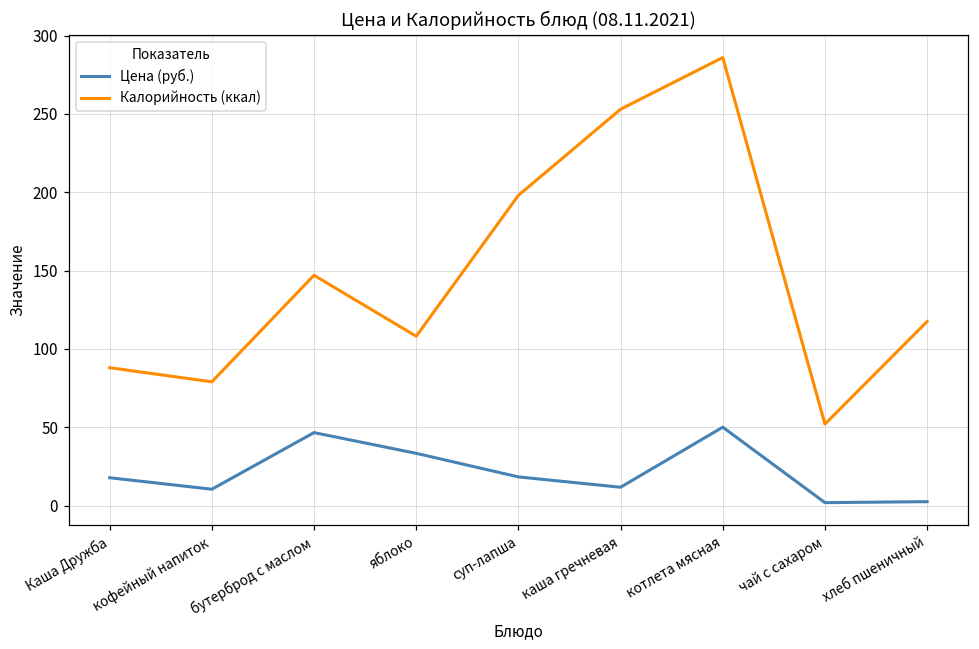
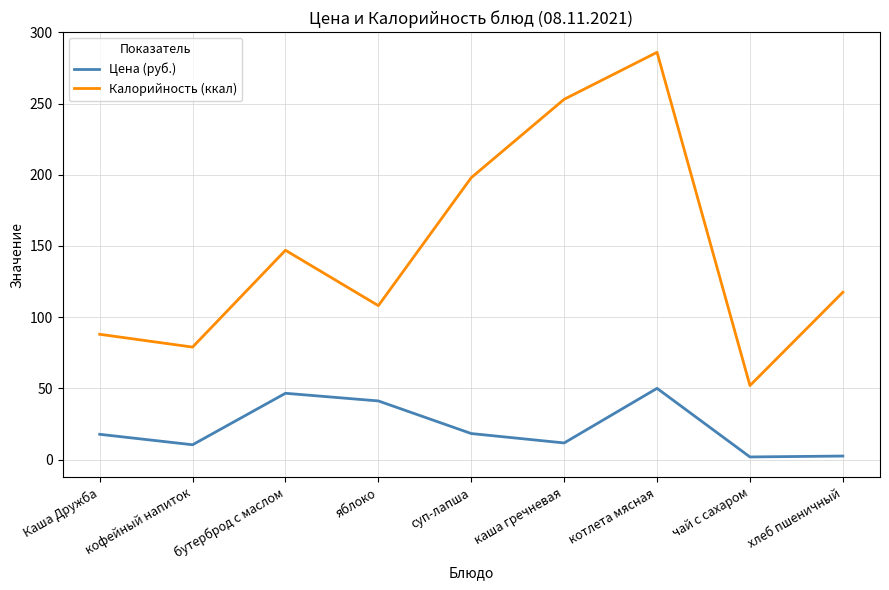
  {
    "Цена (руб.)": {
      "Каша Дружба": 18,
      "кофейный напиток": 10,
      "бутерброд с маслом": 47,
-     "яблоко": 33,
+     "яблоко": 41,
      "суп-лапша": 18,
      "каша гречневая": 12,
      "котлета мясная": 50,
      "чай с сахаром": 2,
      "хлеб пшеничный": 3
    },
    "Калорийность (ккал)": {
      "Каша Дружба": 88,
      "кофейный напиток": 79,
      "бутерброд с маслом": 147,
      "яблоко": 108,
      "суп-лапша": 198,
      "каша гречневая": 253,
      "котлета мясная": 286,
      "чай с сахаром": 52,
      "хлеб пшеничный": 118
    }
  }
